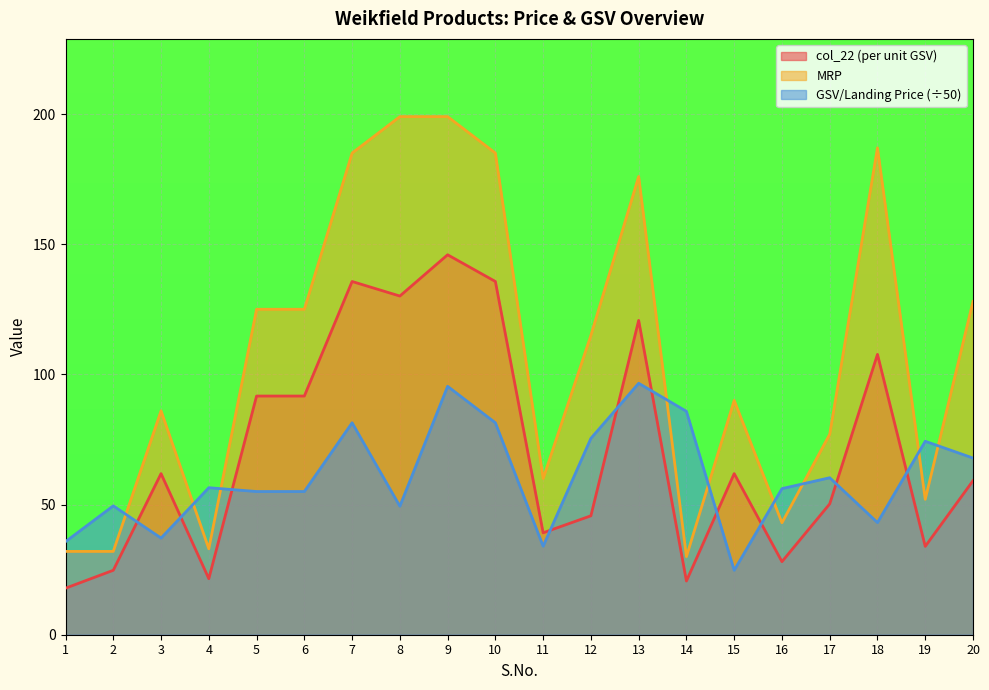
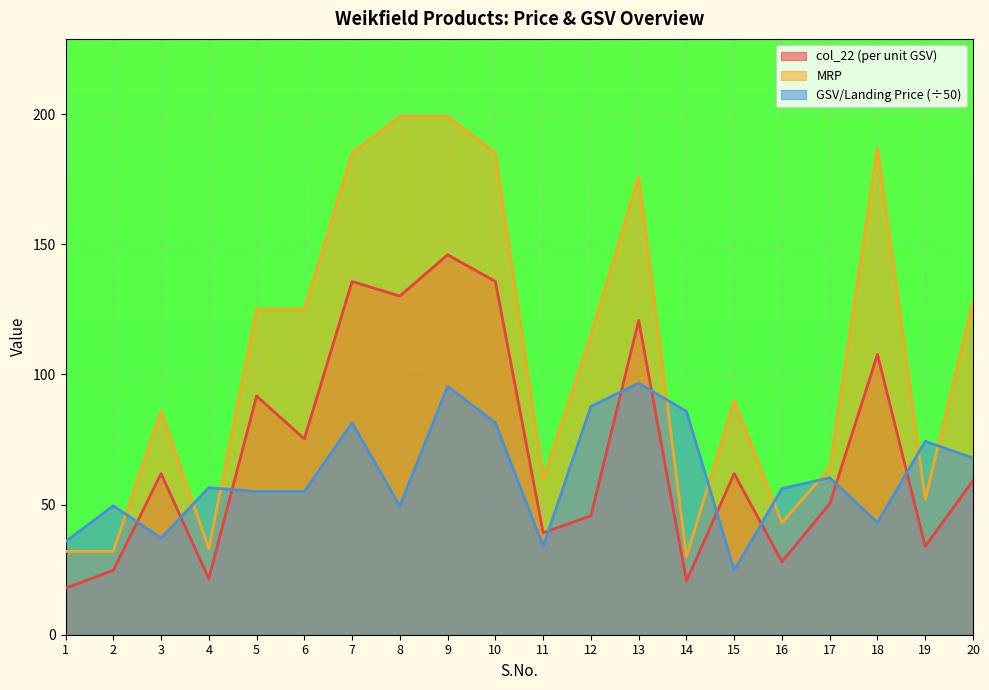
  {
    "col_22 (per unit GSV)": {
      "1": 18,
      "2": 25,
      "3": 62,
      "4": 22,
      "5": 92,
-     "6": 92,
+     "6": 75,
      "7": 136,
      "8": 130,
      "9": 146,
      "10": 136,
      "11": 39,
      "12": 46,
      "13": 121,
      "14": 21,
      "15": 62,
      "16": 28,
      "17": 50,
      "18": 108,
      "19": 34,
      "20": 59
    },
    "MRP": {
      "1": 32,
      "2": 32,
      "3": 86,
      "4": 33,
      "5": 125,
      "6": 125,
      "7": 185,
      "8": 199,
      "9": 199,
      "10": 185,
      "11": 60,
      "12": 115,
      "13": 176,
      "14": 30,
      "15": 90,
      "16": 43,
-     "17": 77,
+     "17": 64,
      "18": 187,
      "19": 52,
      "20": 128
    },
    "GSV/Landing Price (÷50)": {
      "1": 36,
      "2": 50,
      "3": 37,
      "4": 56,
      "5": 55,
      "6": 55,
      "7": 81,
      "8": 49,
      "9": 95,
      "10": 81,
      "11": 34,
-     "12": 75,
+     "12": 88,
      "13": 97,
      "14": 86,
      "15": 25,
      "16": 56,
      "17": 60,
      "18": 43,
      "19": 74,
      "20": 68
    }
  }
